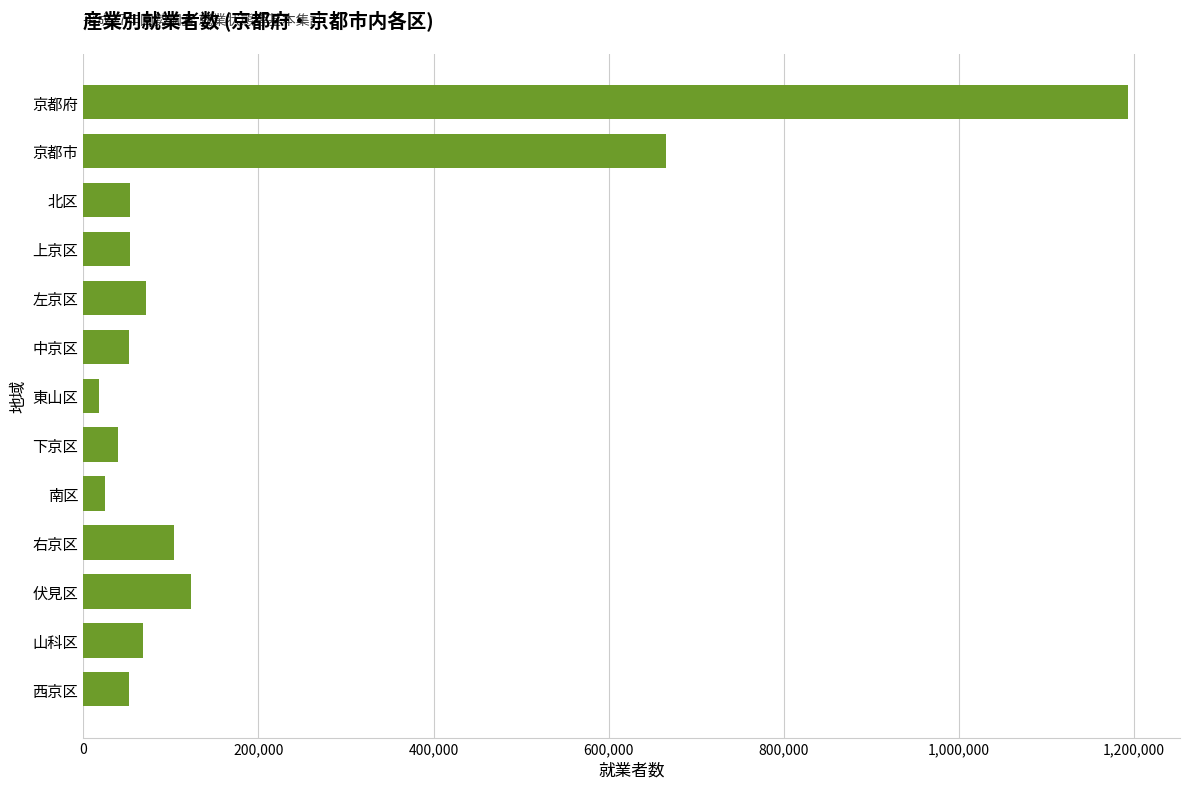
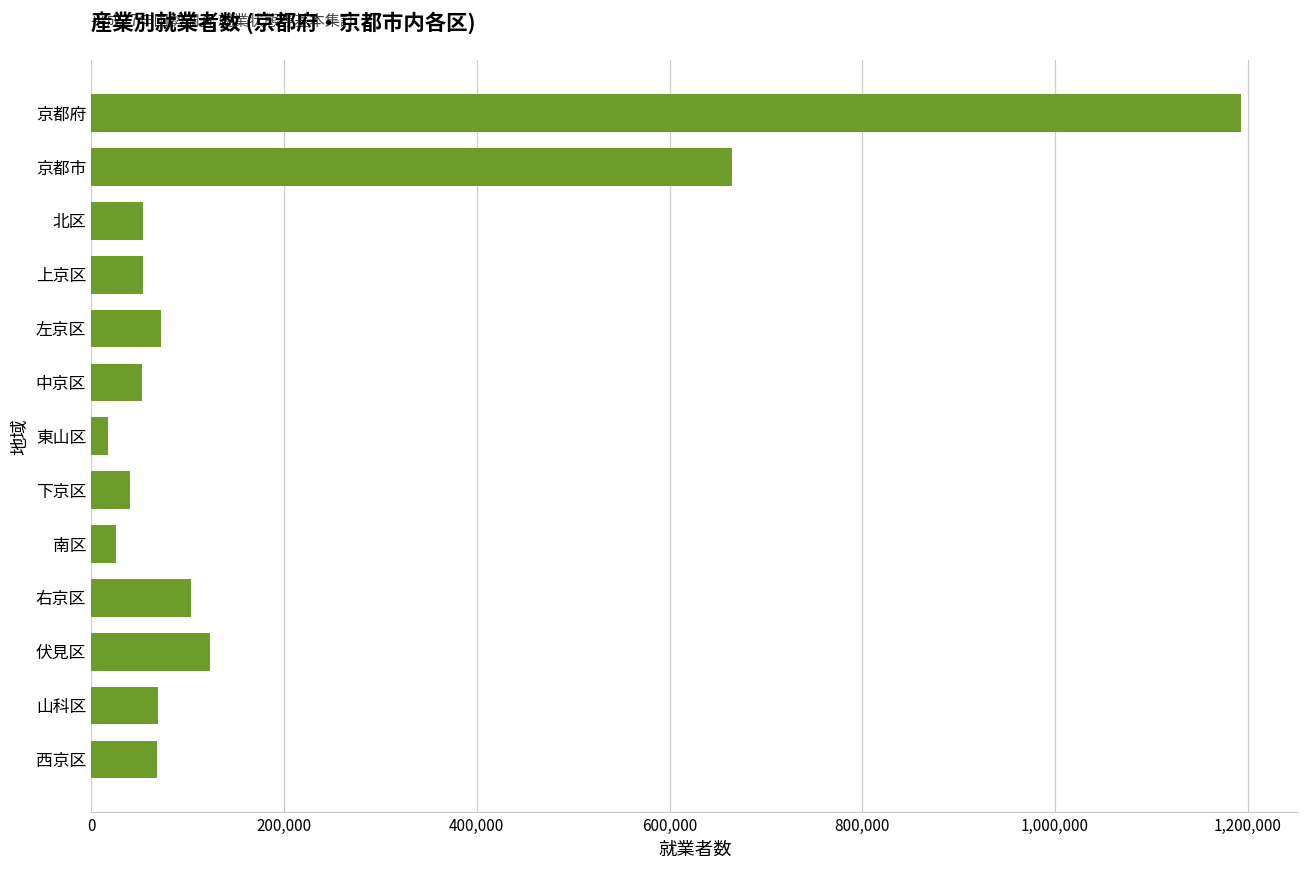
  {
    "京都府": "1,190,000",
    "京都市": "670,000",
    "北区": "50,000",
    "上京区": "50,000",
    "左京区": "70,000",
    "中京区": "50,000",
    "東山区": "20,000",
    "下京区": "40,000",
    "南区": "30,000",
    "右京区": "100,000",
    "伏見区": "120,000",
    "山科区": "70,000",
-   "西京区": "50,000"
+   "西京区": "70,000"
  }
